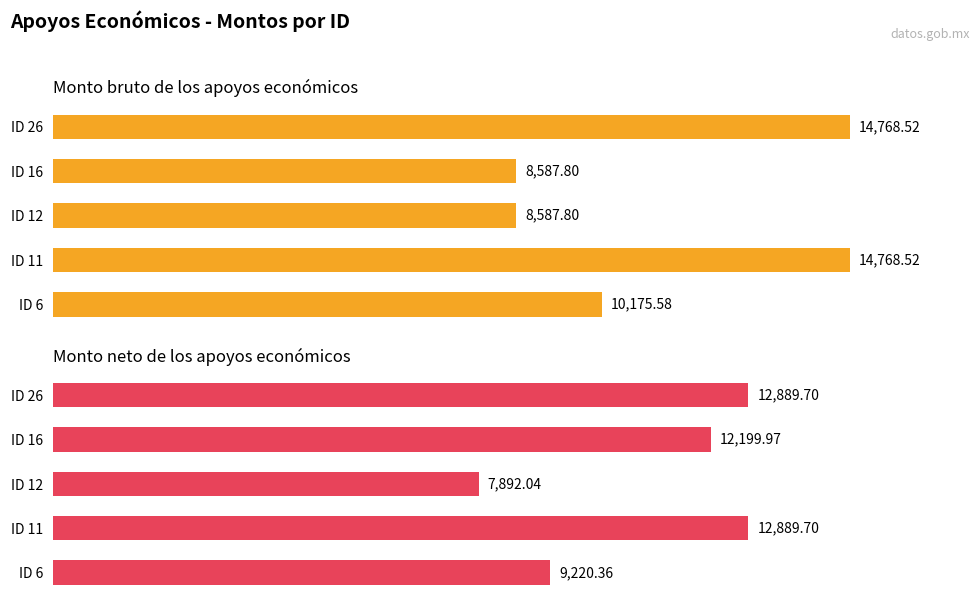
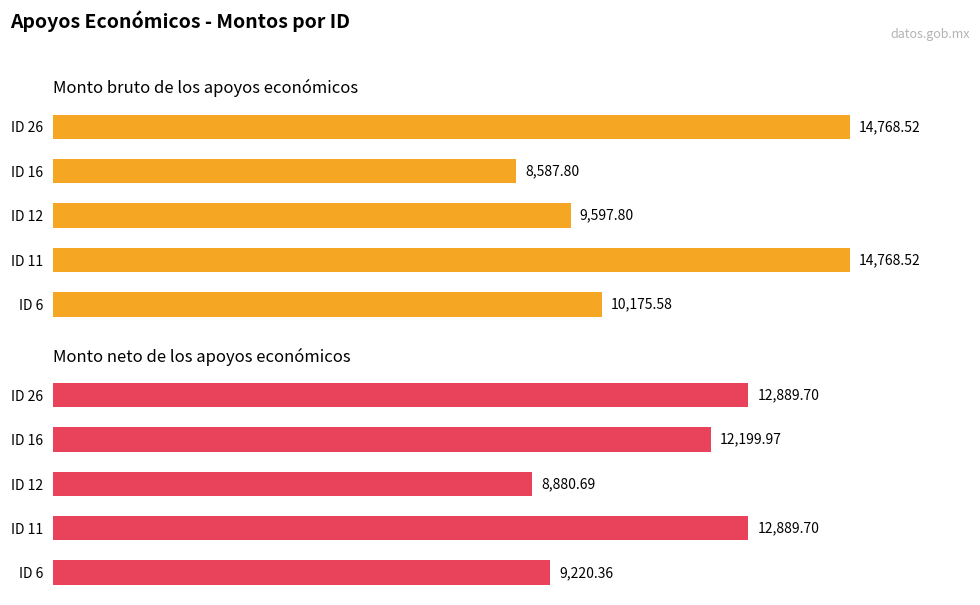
  {
    "Monto bruto de los apoyos económicos": {
      "ID 26": "14,768.52",
      "ID 16": "8,587.80",
-     "ID 12": "8,587.80",
+     "ID 12": "9,597.80",
      "ID 11": "14,768.52",
      "ID 6": "10,175.58"
    },
    "Monto neto de los apoyos económicos": {
      "ID 26": "12,889.70",
      "ID 16": "12,199.97",
-     "ID 12": "7,892.04",
+     "ID 12": "8,880.69",
      "ID 11": "12,889.70",
      "ID 6": "9,220.36"
    }
  }
